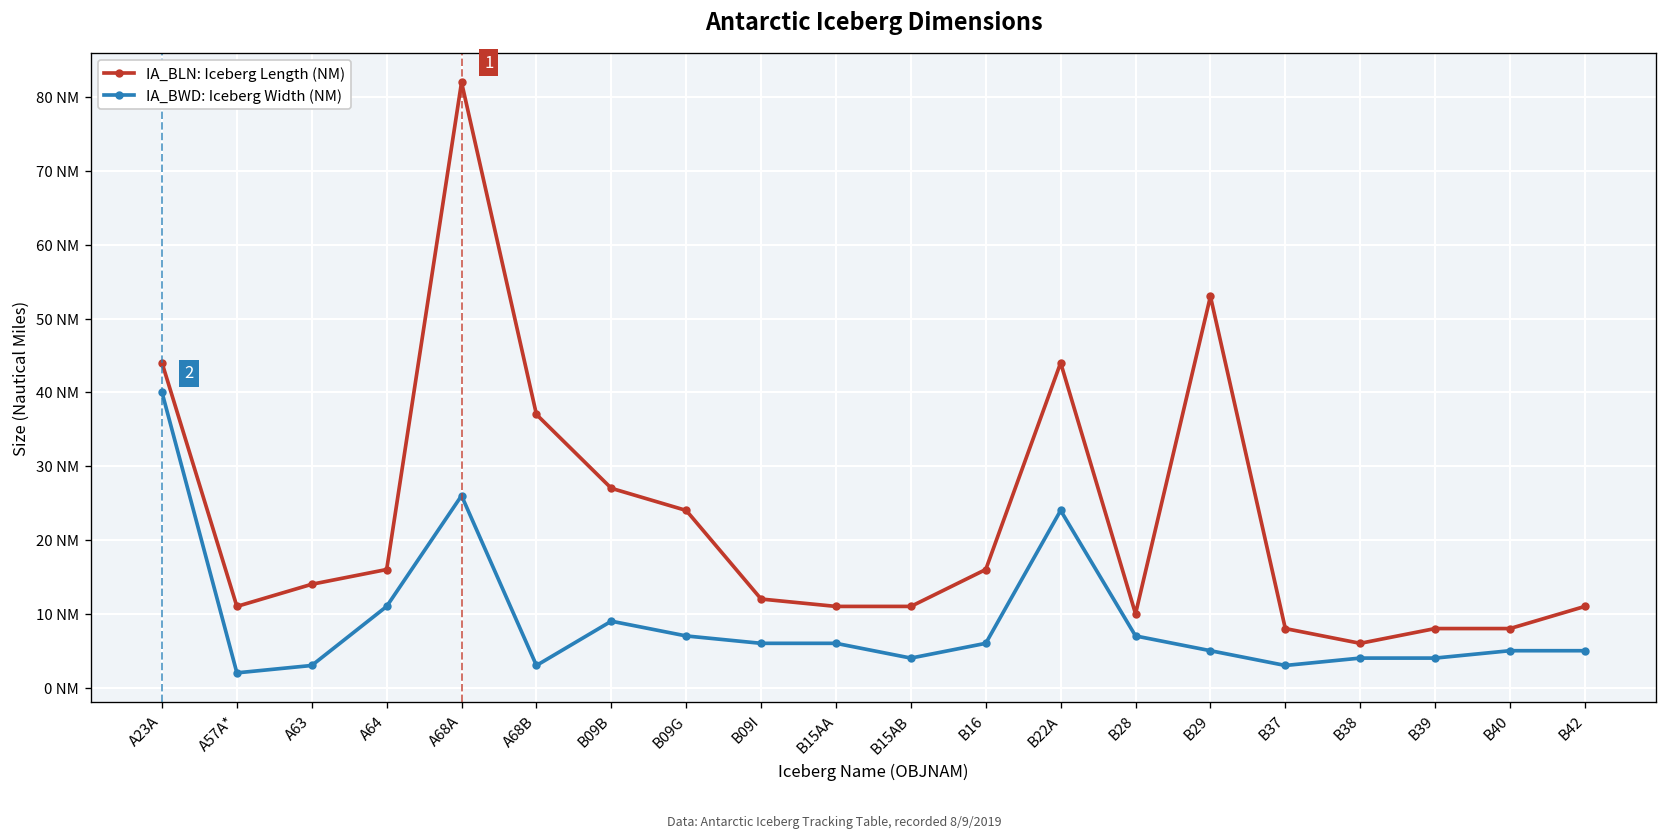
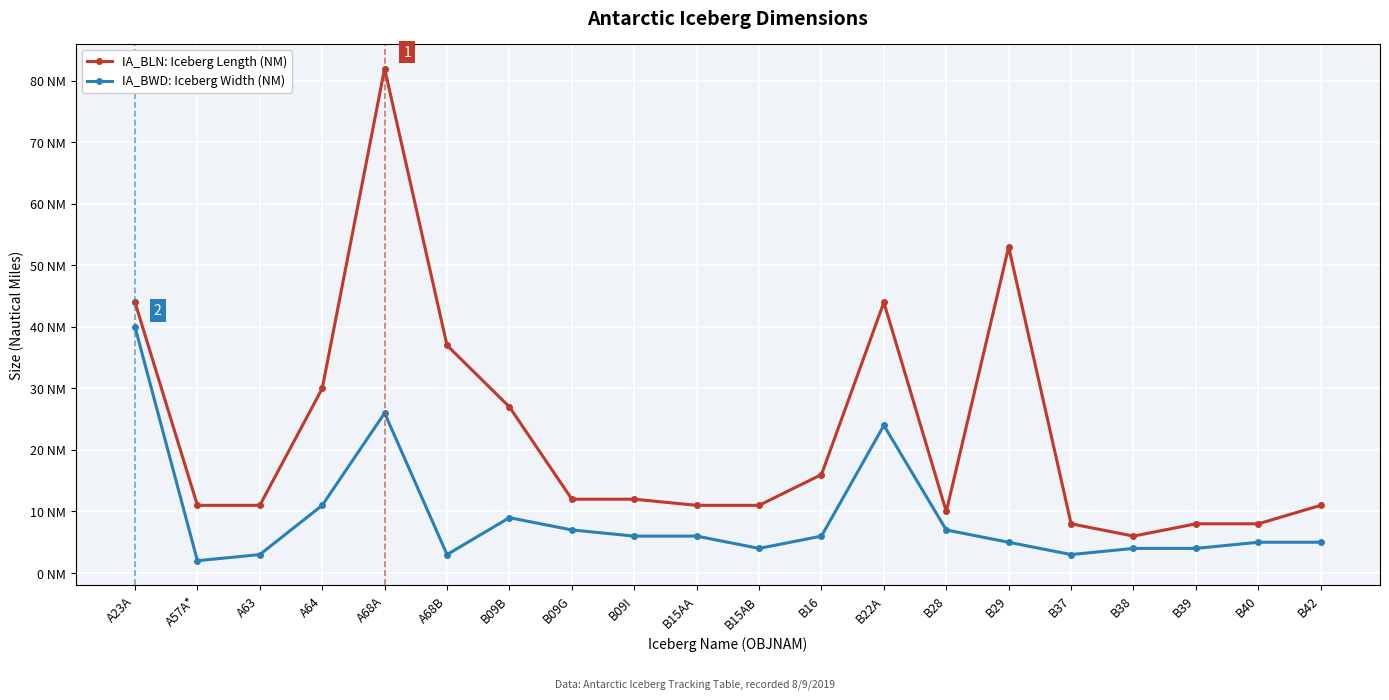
  {
    "IA_BLN: Iceberg Length (NM)": {
      "A57A*": "11 NM",
-     "A63": "14 NM",
-     "A64": "16 NM",
+     "A63": "11 NM",
+     "A64": "30 NM",
      "A68B": "37 NM",
      "B09B": "27 NM",
-     "B09G": "24 NM",
+     "B09G": "12 NM",
      "B09I": "12 NM",
      "B15AA": "11 NM",
      "B15AB": "11 NM",
      "B16": "16 NM",
      "B22A": "44 NM",
      "B28": "10 NM",
      "B29": "53 NM",
      "B37": "8 NM",
      "B38": "6 NM",
      "B39": "8 NM",
      "B40": "8 NM",
      "B42": "11 NM"
    },
    "IA_BWD: Iceberg Width (NM)": {
      "A23A": "40 NM",
      "A57A*": "2 NM",
      "A63": "3 NM",
      "A64": "11 NM",
      "A68A": "26 NM",
      "A68B": "3 NM",
      "B09B": "9 NM",
      "B09G": "7 NM",
      "B09I": "6 NM",
      "B15AA": "6 NM",
      "B15AB": "4 NM",
      "B16": "6 NM",
      "B22A": "24 NM",
      "B28": "7 NM",
      "B29": "5 NM",
      "B37": "3 NM",
      "B38": "4 NM",
      "B39": "4 NM",
      "B40": "5 NM",
      "B42": "5 NM"
    }
  }
